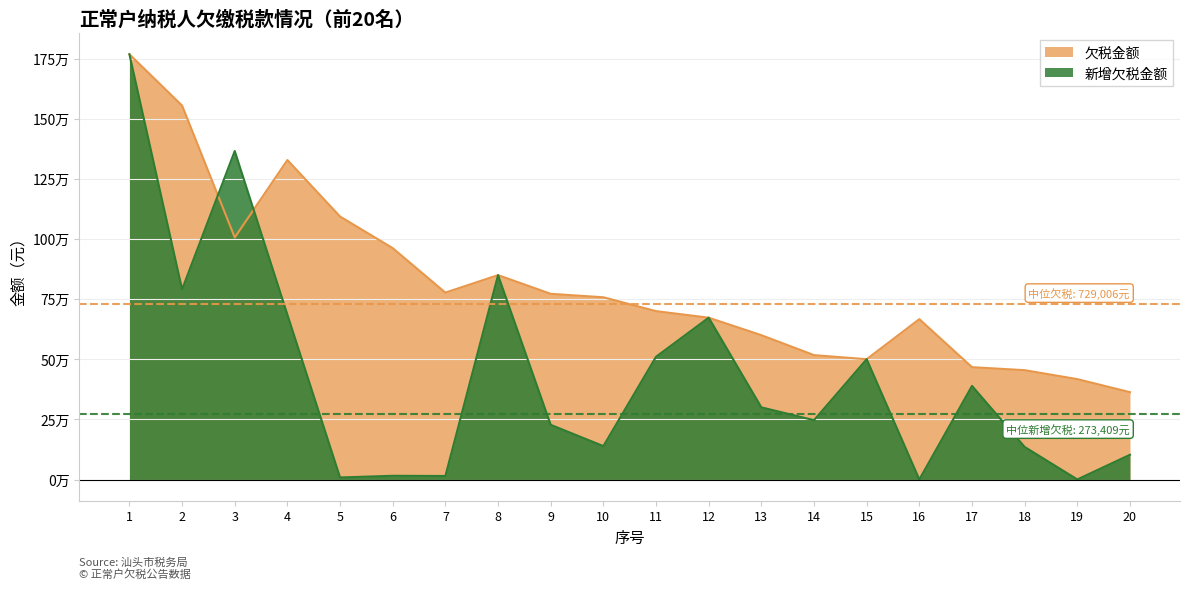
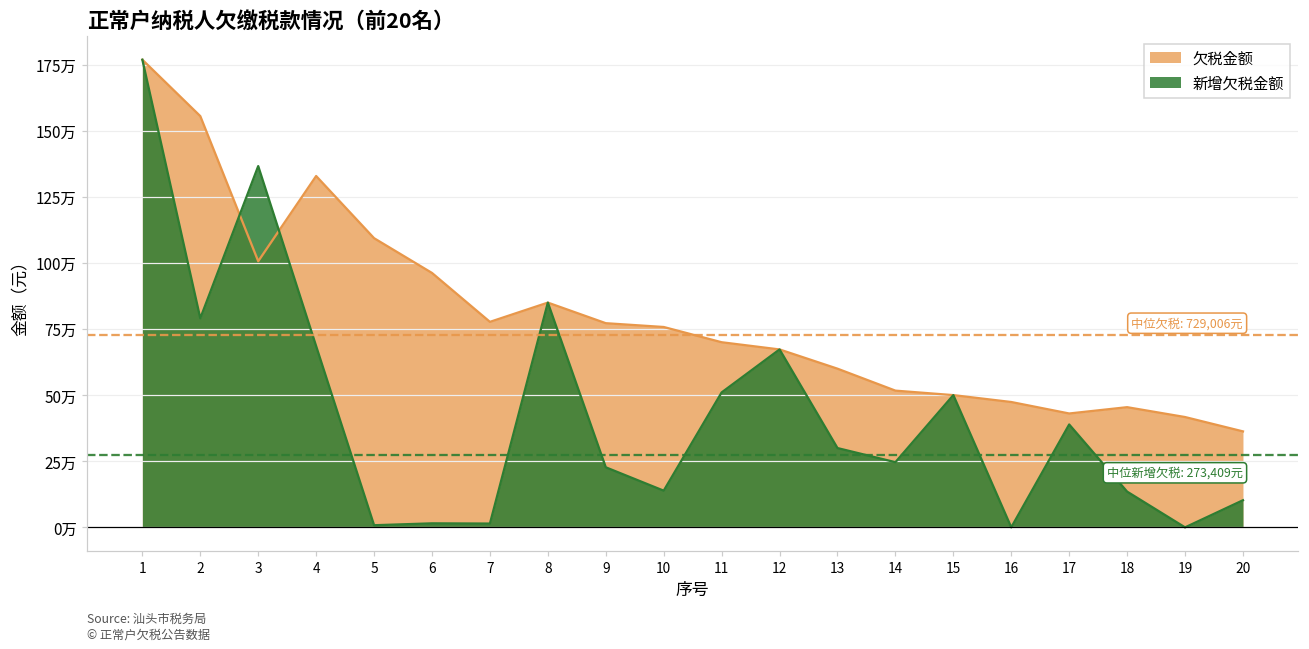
  {
    "欠税金额": {
      "2": "156万",
      "3": "101万",
      "4": "133万",
      "5": "109万",
      "6": "96万",
      "7": "78万",
      "9": "77万",
      "10": "76万",
      "11": "70万",
      "13": "60万",
      "14": "52万",
-     "16": "67万",
-     "17": "47万",
+     "16": "47万",
+     "17": "43万",
      "18": "45万",
      "19": "42万",
      "20": "36万"
    },
    "新增欠税金额": {
      "2": "79万",
      "3": "137万",
      "4": "69万",
      "5": "1万",
      "6": "2万",
      "7": "1万",
      "9": "23万",
      "10": "14万",
      "11": "51万",
      "13": "30万",
      "14": "25万",
      "16": "0万",
      "17": "39万",
      "19": "0万",
      "20": "10万"
    }
  }
